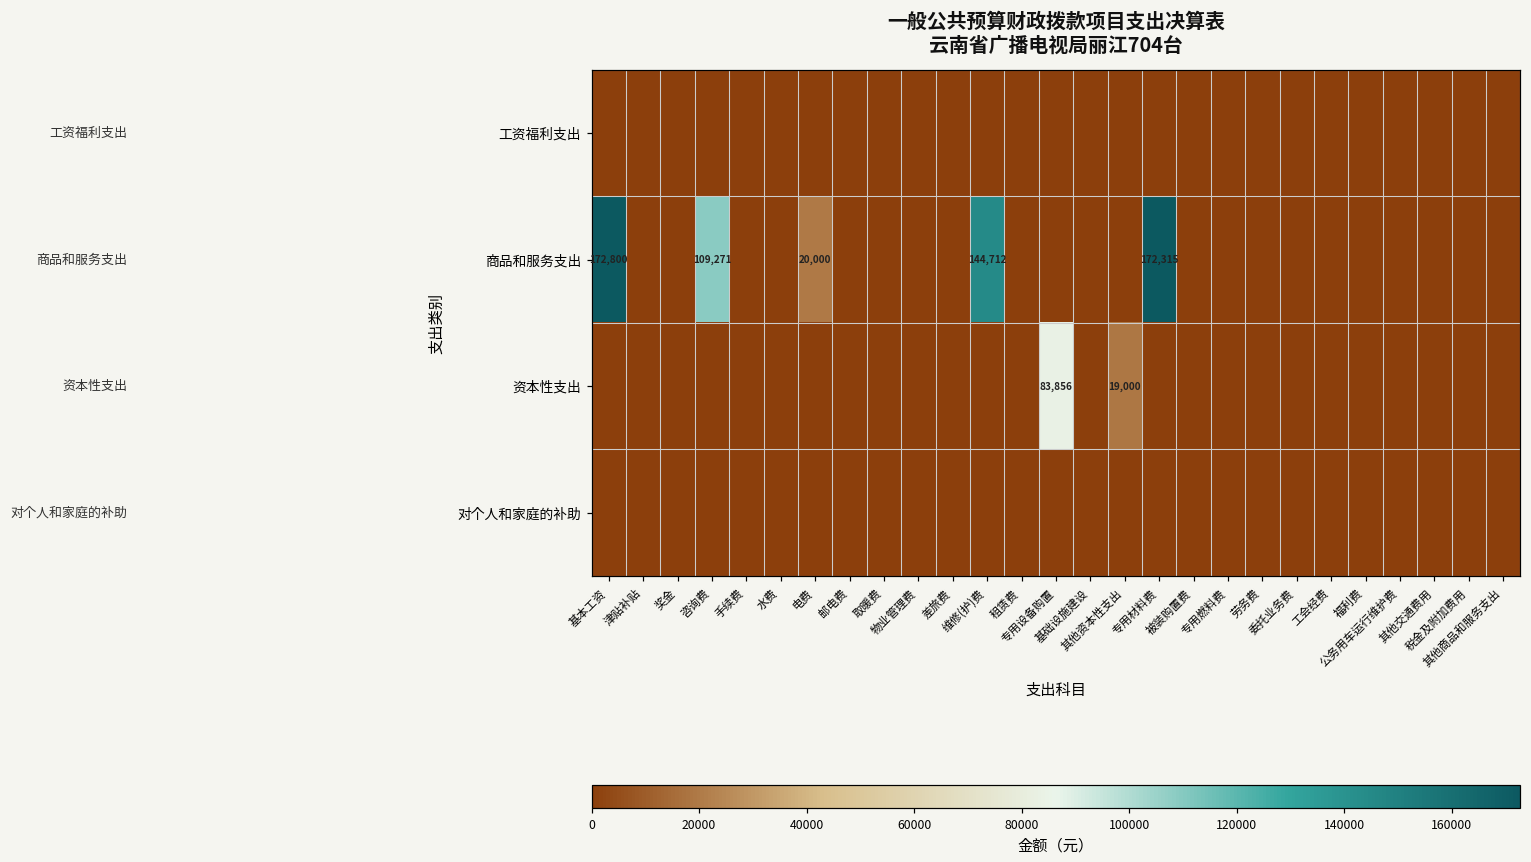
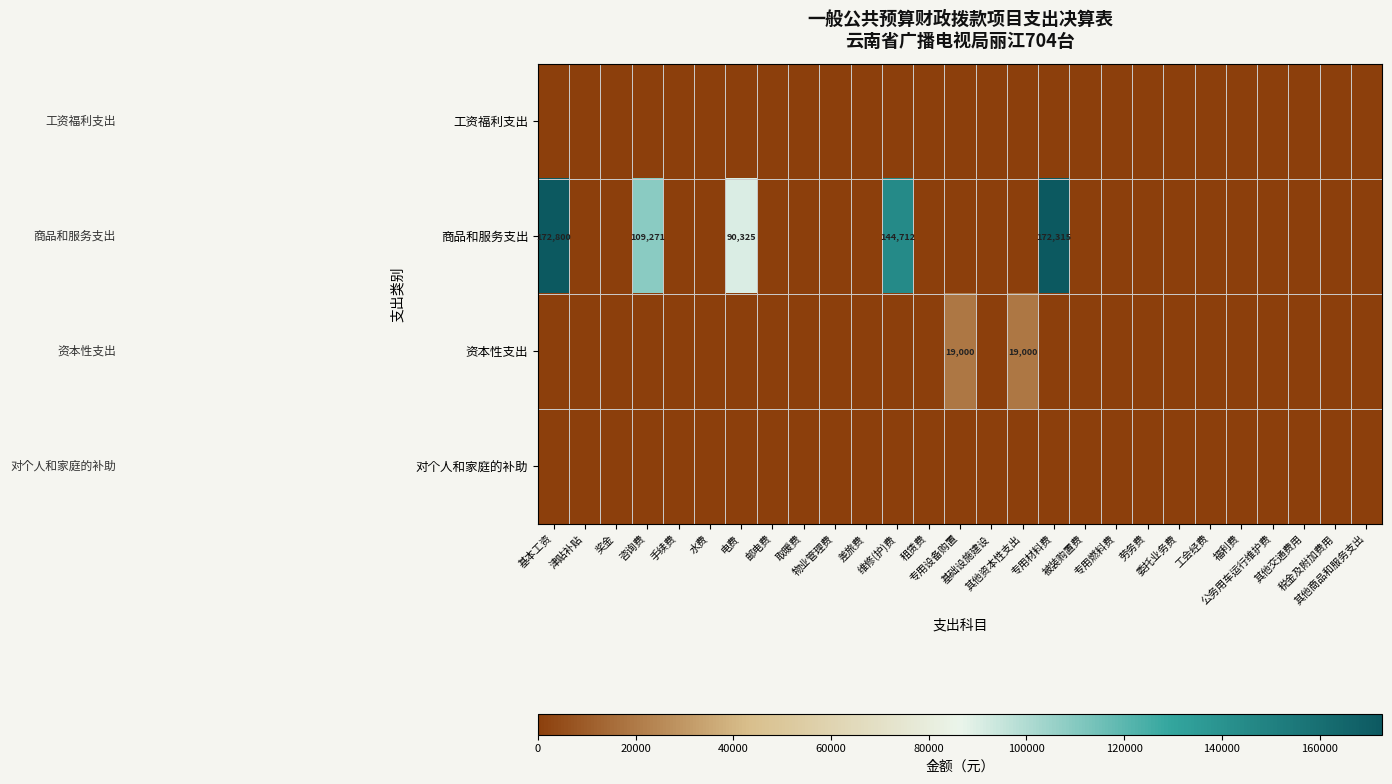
  {
    "商品和服务支出": {
      "基本工资": "172,800",
      "咨询费": "109,271",
-     "电费": "20,000",
+     "电费": "90,325",
      "维修(护)费": "144,712",
      "专用材料费": "172,315"
    },
    "资本性支出": {
-     "专用设备购置": "83,856",
+     "专用设备购置": "19,000",
      "其他资本性支出": "19,000"
    }
  }
